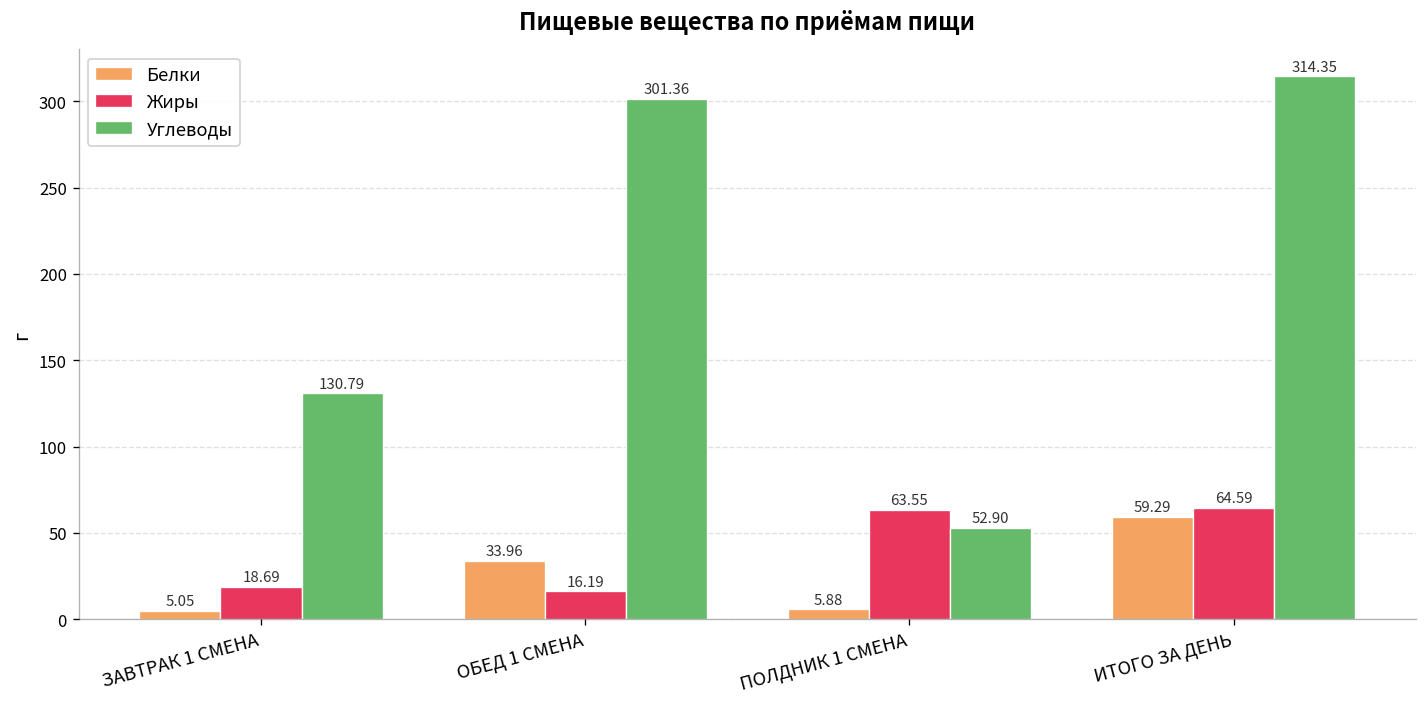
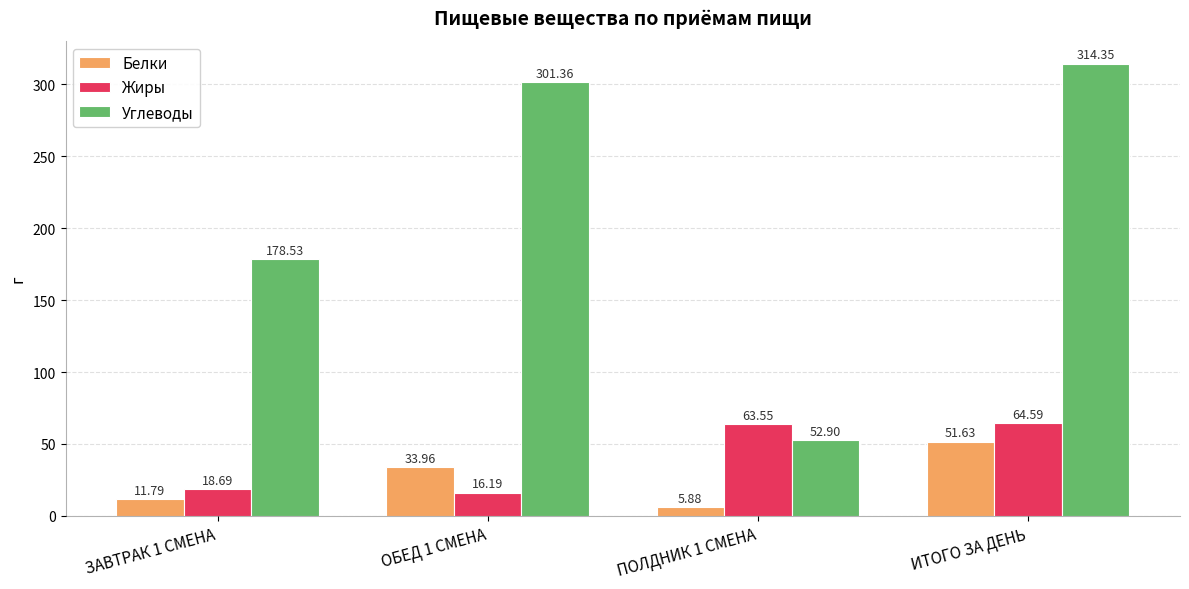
  {
    "Белки": {
-     "ЗАВТРАК 1 СМЕНА": 5.05,
+     "ЗАВТРАК 1 СМЕНА": 11.79,
      "ОБЕД 1 СМЕНА": 33.96,
      "ПОЛДНИК 1 СМЕНА": 5.88,
-     "ИТОГО ЗА ДЕНЬ": 59.29
+     "ИТОГО ЗА ДЕНЬ": 51.63
    },
    "Жиры": {
      "ЗАВТРАК 1 СМЕНА": 18.69,
      "ОБЕД 1 СМЕНА": 16.19,
      "ПОЛДНИК 1 СМЕНА": 63.55,
      "ИТОГО ЗА ДЕНЬ": 64.59
    },
    "Углеводы": {
-     "ЗАВТРАК 1 СМЕНА": 130.79,
+     "ЗАВТРАК 1 СМЕНА": 178.53,
      "ОБЕД 1 СМЕНА": 301.36,
      "ПОЛДНИК 1 СМЕНА": 52.90,
      "ИТОГО ЗА ДЕНЬ": 314.35
    }
  }
